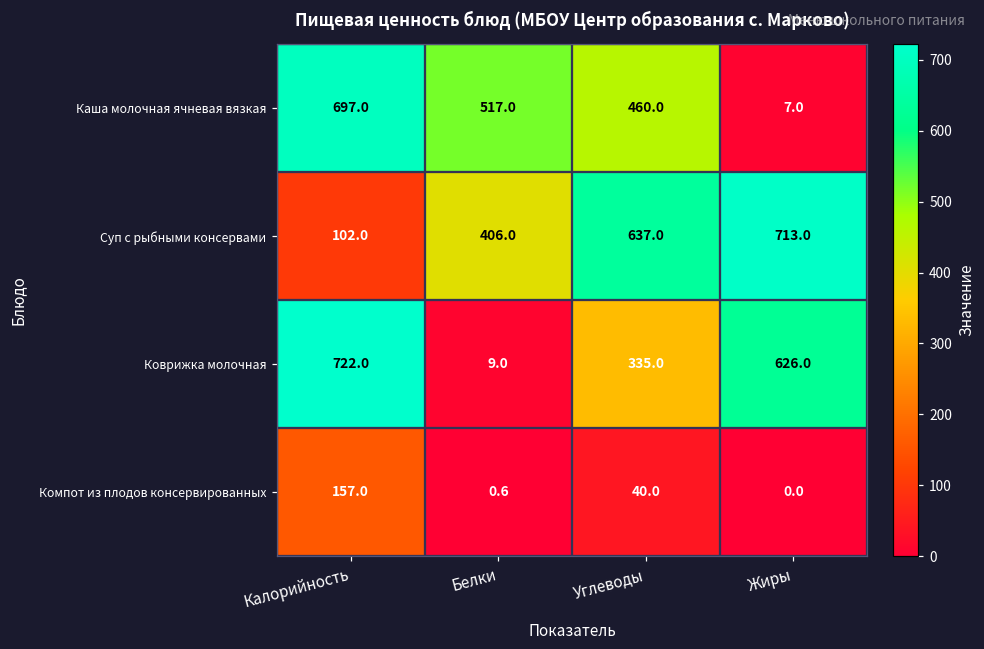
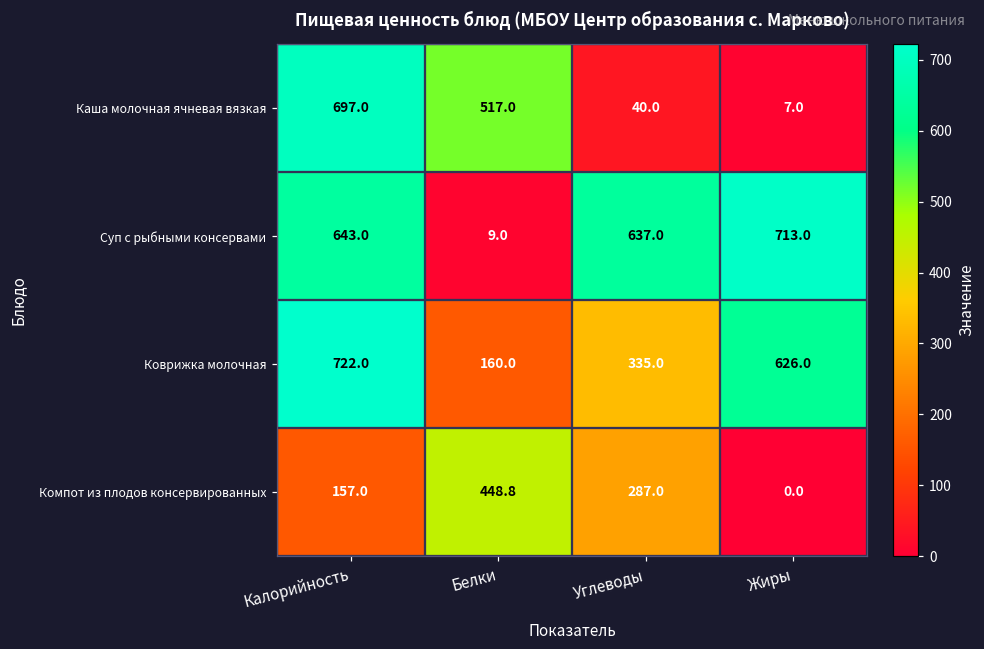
  {
    "Каша молочная ячневая вязкая": {
      "Калорийность": 697.0,
      "Белки": 517.0,
-     "Углеводы": 460.0,
+     "Углеводы": 40.0,
      "Жиры": 7.0
    },
    "Суп с рыбными консервами": {
-     "Калорийность": 102.0,
-     "Белки": 406.0,
+     "Калорийность": 643.0,
+     "Белки": 9.0,
      "Углеводы": 637.0,
      "Жиры": 713.0
    },
    "Коврижка молочная": {
      "Калорийность": 722.0,
-     "Белки": 9.0,
+     "Белки": 160.0,
      "Углеводы": 335.0,
      "Жиры": 626.0
    },
    "Компот из плодов консервированных": {
      "Калорийность": 157.0,
-     "Белки": 0.6,
-     "Углеводы": 40.0,
+     "Белки": 448.8,
+     "Углеводы": 287.0,
      "Жиры": 0.0
    }
  }
